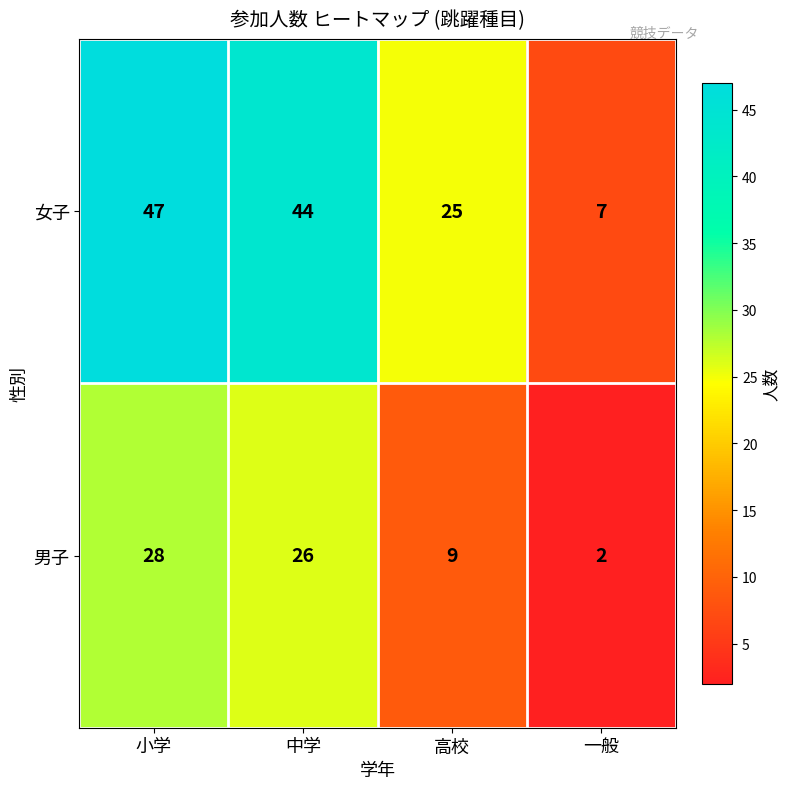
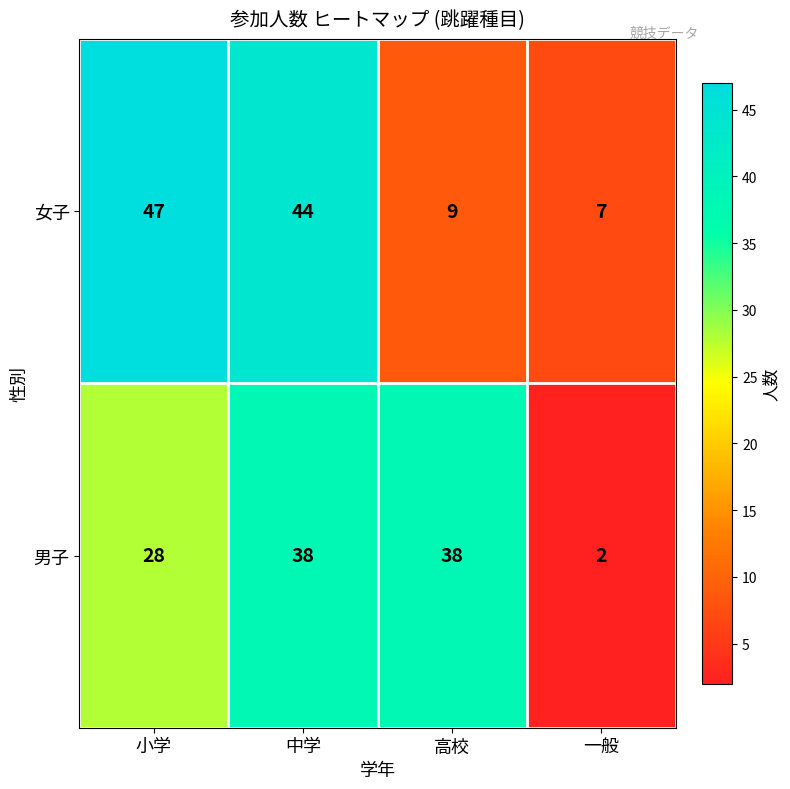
  {
    "女子": {
      "小学": 47,
      "中学": 44,
-     "高校": 25,
+     "高校": 9,
      "一般": 7
    },
    "男子": {
      "小学": 28,
-     "中学": 26,
-     "高校": 9,
+     "中学": 38,
+     "高校": 38,
      "一般": 2
    }
  }
